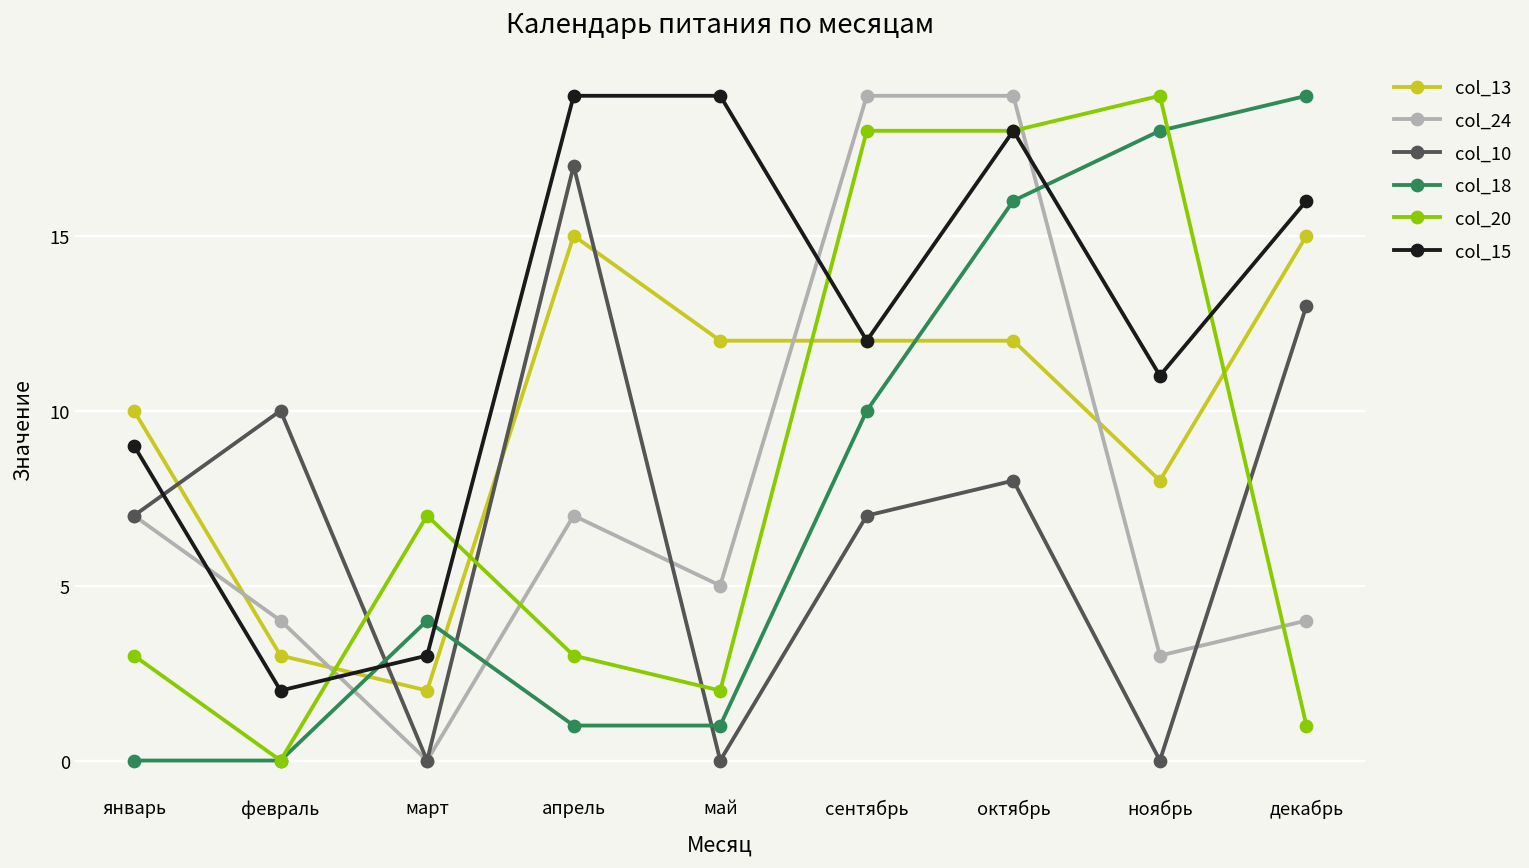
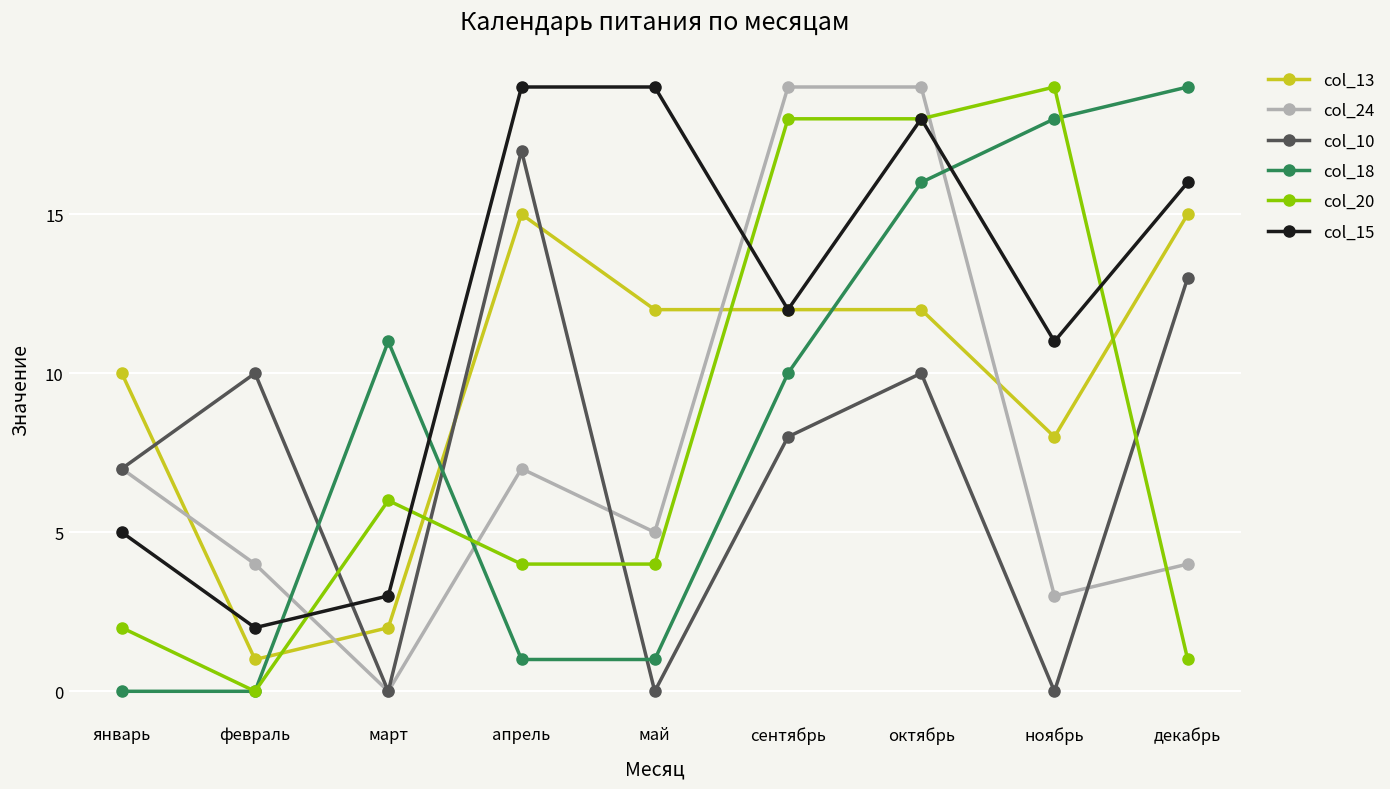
  {
    "col_13": {
      "январь": 10,
-     "февраль": 3,
+     "февраль": 1,
      "март": 2,
      "апрель": 15,
      "май": 12,
      "октябрь": 12,
      "ноябрь": 8,
      "декабрь": 15
    },
    "col_24": {
      "февраль": 4,
      "апрель": 7,
      "май": 5,
      "сентябрь": 19,
      "октябрь": 19,
      "ноябрь": 3,
      "декабрь": 4
    },
    "col_10": {
      "февраль": 10,
      "апрель": 17,
      "май": 0,
-     "сентябрь": 7,
-     "октябрь": 8,
+     "сентябрь": 8,
+     "октябрь": 10,
      "ноябрь": 0,
      "декабрь": 13
    },
    "col_18": {
      "январь": 0,
-     "март": 4,
+     "март": 11,
      "апрель": 1,
      "май": 1,
      "сентябрь": 10,
      "октябрь": 16,
      "ноябрь": 18,
      "декабрь": 19
    },
    "col_20": {
-     "январь": 3,
-     "март": 7,
-     "апрель": 3,
-     "май": 2,
+     "январь": 2,
+     "март": 6,
+     "апрель": 4,
+     "май": 4,
      "сентябрь": 18,
      "ноябрь": 19,
      "декабрь": 1
    },
    "col_15": {
-     "январь": 9,
+     "январь": 5,
      "февраль": 2,
      "март": 3,
      "апрель": 19,
      "май": 19,
      "ноябрь": 11,
      "декабрь": 16
    }
  }
